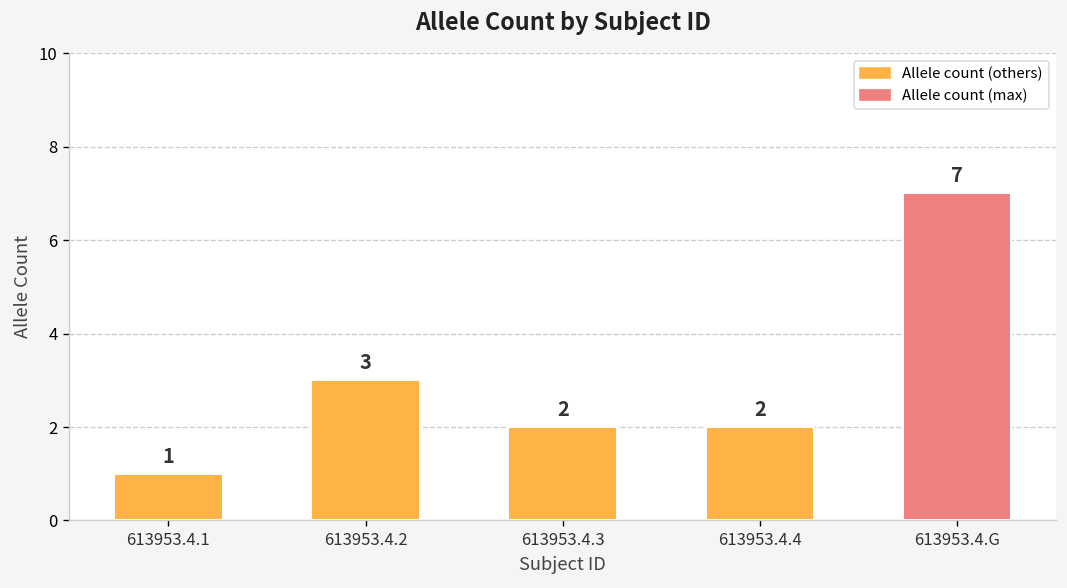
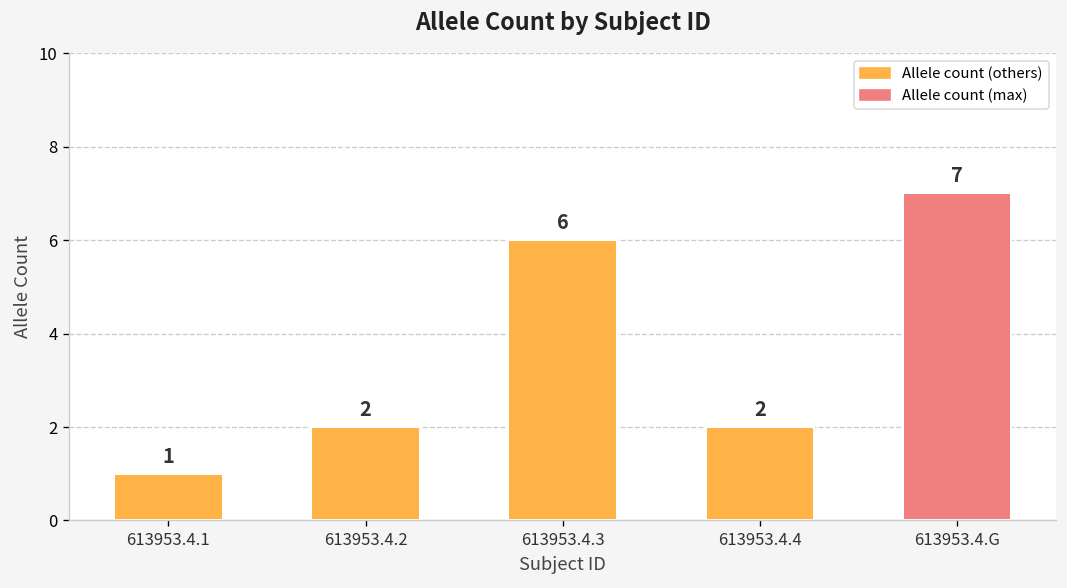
  {
    "613953.4.1": 1,
-   "613953.4.2": 3,
-   "613953.4.3": 2,
+   "613953.4.2": 2,
+   "613953.4.3": 6,
    "613953.4.4": 2,
    "613953.4.G": 7
  }
